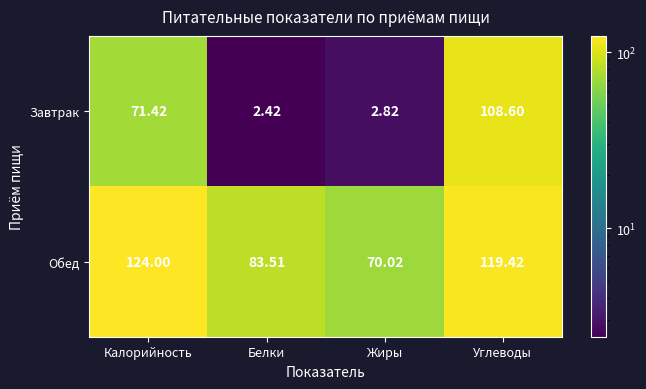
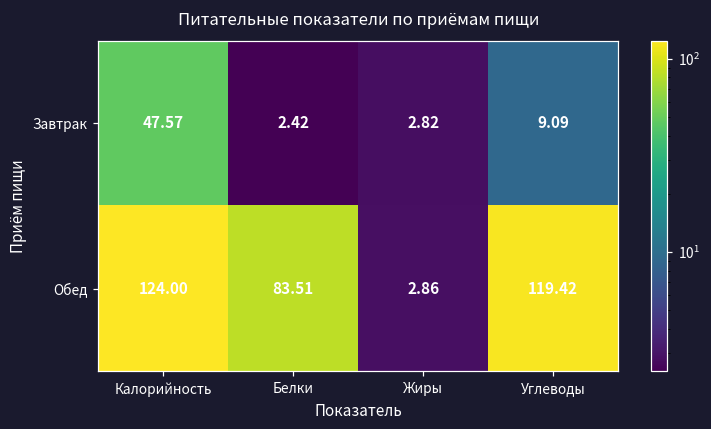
  {
    "Завтрак": {
-     "Калорийность": 71.42,
+     "Калорийность": 47.57,
      "Белки": 2.42,
      "Жиры": 2.82,
-     "Углеводы": 108.60
+     "Углеводы": 9.09
    },
    "Обед": {
      "Калорийность": 124.00,
      "Белки": 83.51,
-     "Жиры": 70.02,
+     "Жиры": 2.86,
      "Углеводы": 119.42
    }
  }
